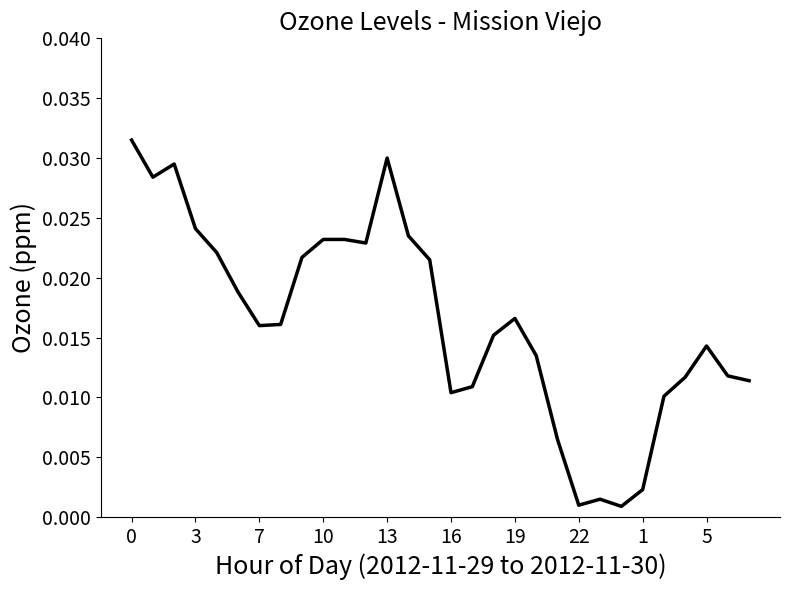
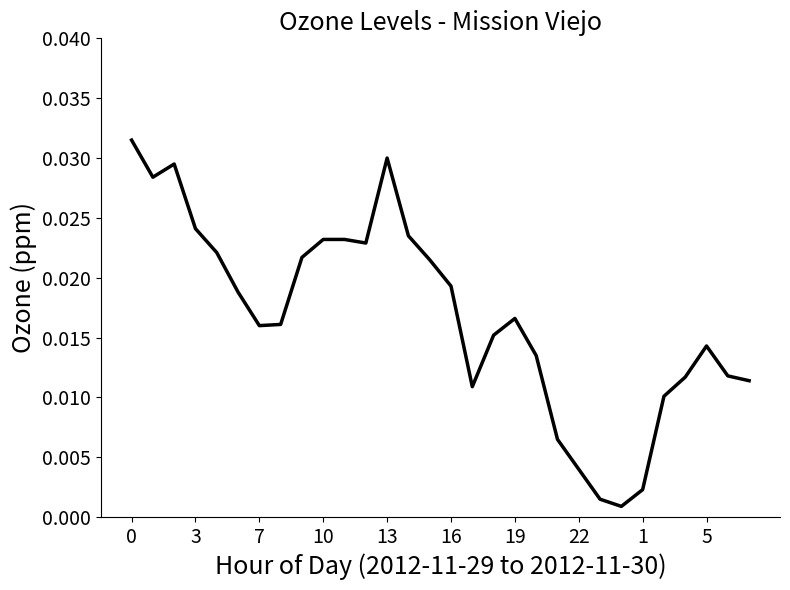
  {
    "10": 0.0232,
    "13": 0.0300,
-   "16": 0.0104,
+   "16": 0.0193,
    "19": 0.0166,
-   "22": 0.001
+   "22": 0.004
  }
